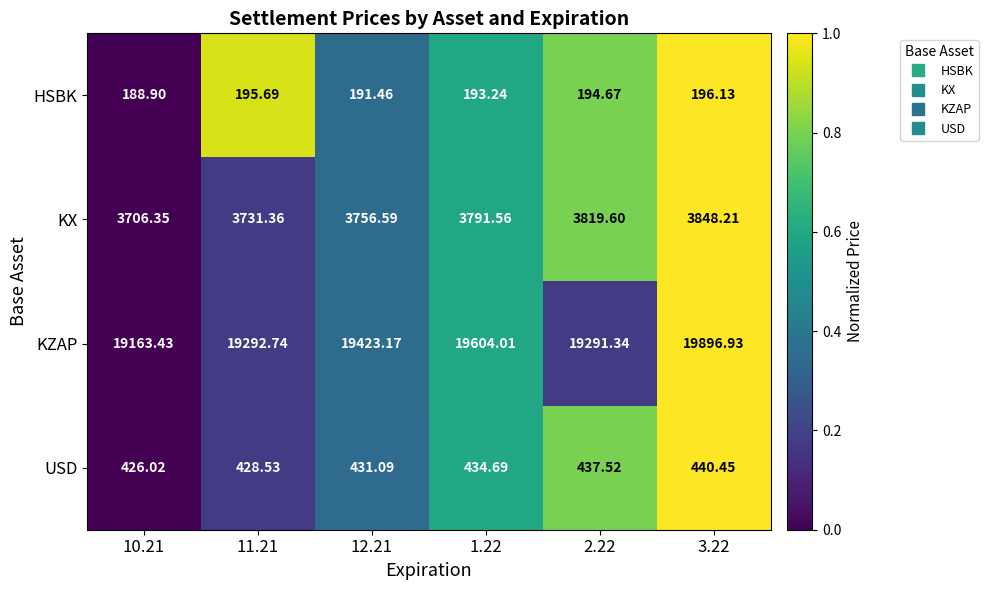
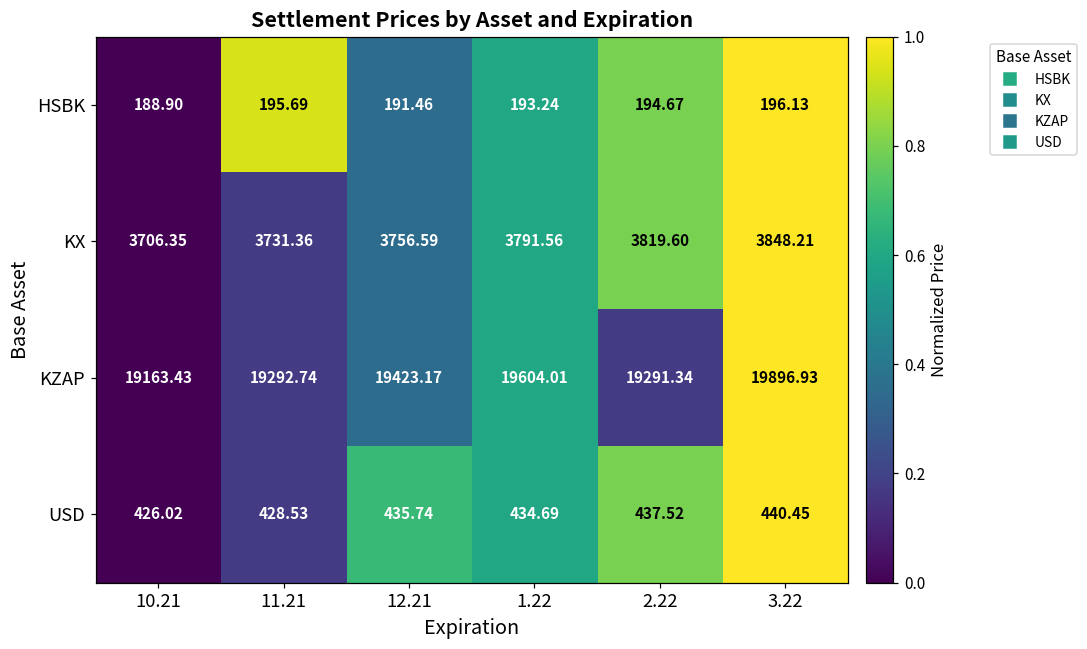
  {
    "HSBK": {
      "10.21": 188.90,
      "11.21": 195.69,
      "12.21": 191.46,
      "1.22": 193.24,
      "2.22": 194.67,
      "3.22": 196.13
    },
    "KX": {
      "10.21": 3706.35,
      "11.21": 3731.36,
      "12.21": 3756.59,
      "1.22": 3791.56,
      "2.22": 3819.60,
      "3.22": 3848.21
    },
    "KZAP": {
      "10.21": 19163.43,
      "11.21": 19292.74,
      "12.21": 19423.17,
      "1.22": 19604.01,
      "2.22": 19291.34,
      "3.22": 19896.93
    },
    "USD": {
      "10.21": 426.02,
      "11.21": 428.53,
-     "12.21": 431.09,
+     "12.21": 435.74,
      "1.22": 434.69,
      "2.22": 437.52,
      "3.22": 440.45
    }
  }
